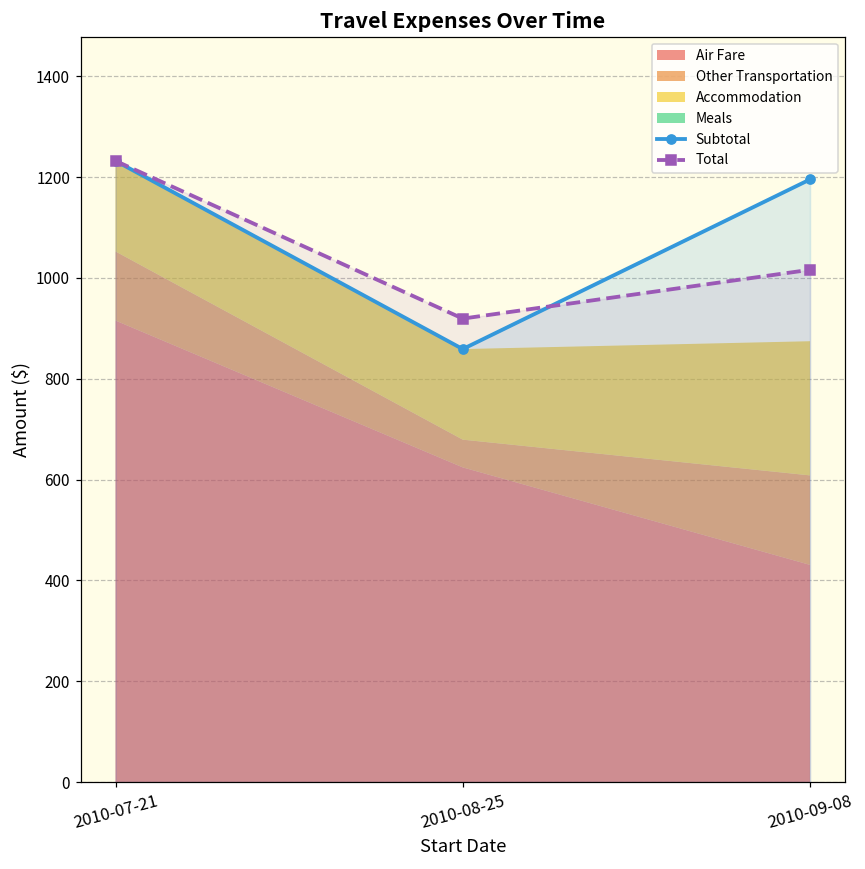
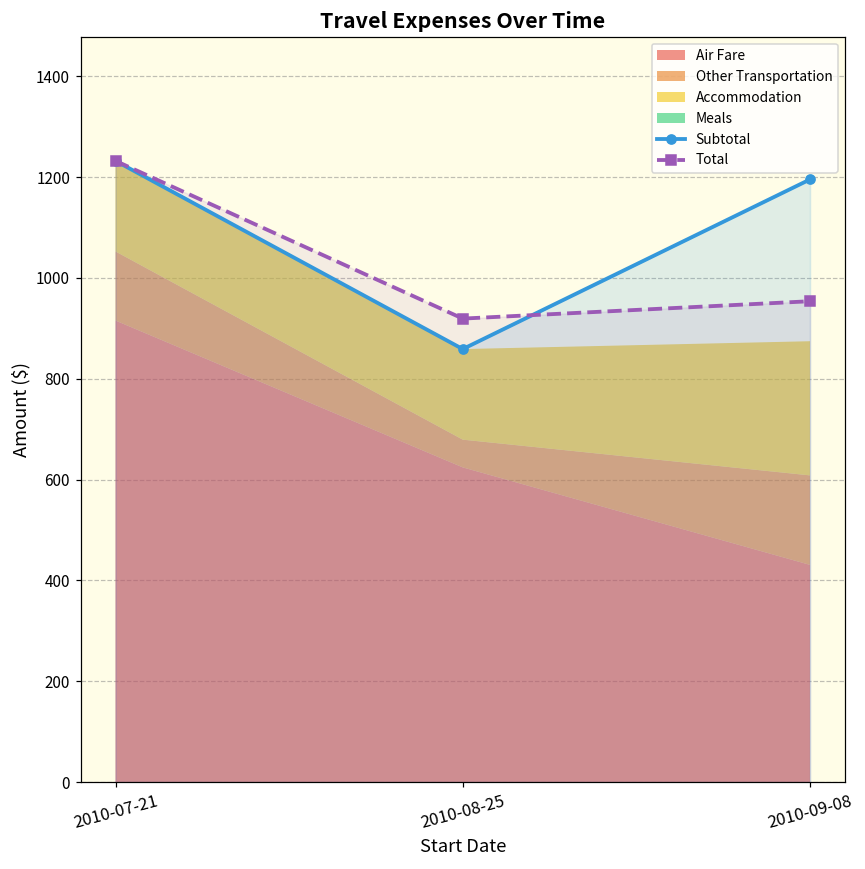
  {
    "Subtotal": {
      "2010-09-08": 1200
    },
    "Total": {
      "2010-08-25": 920,
-     "2010-09-08": 1020
+     "2010-09-08": 950
    }
  }
